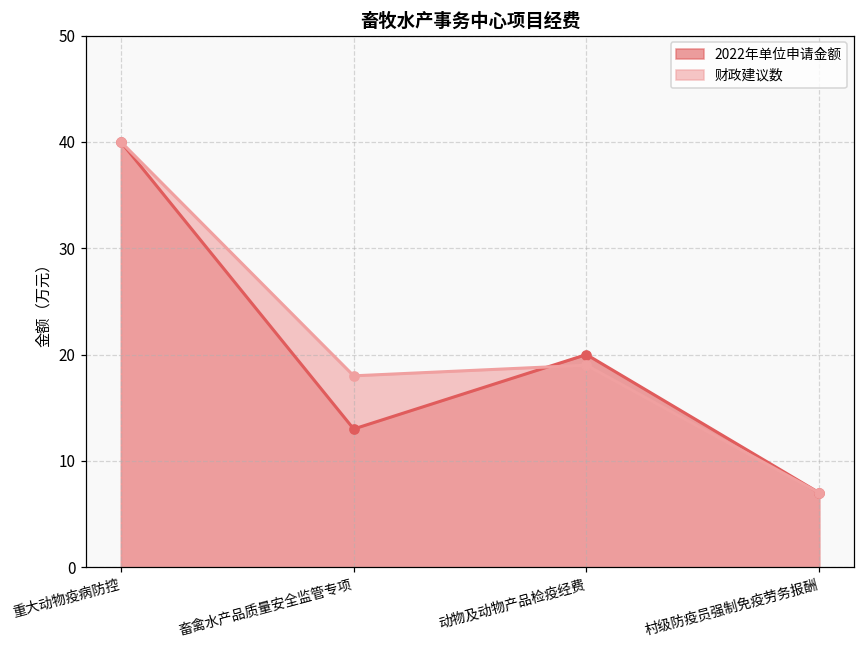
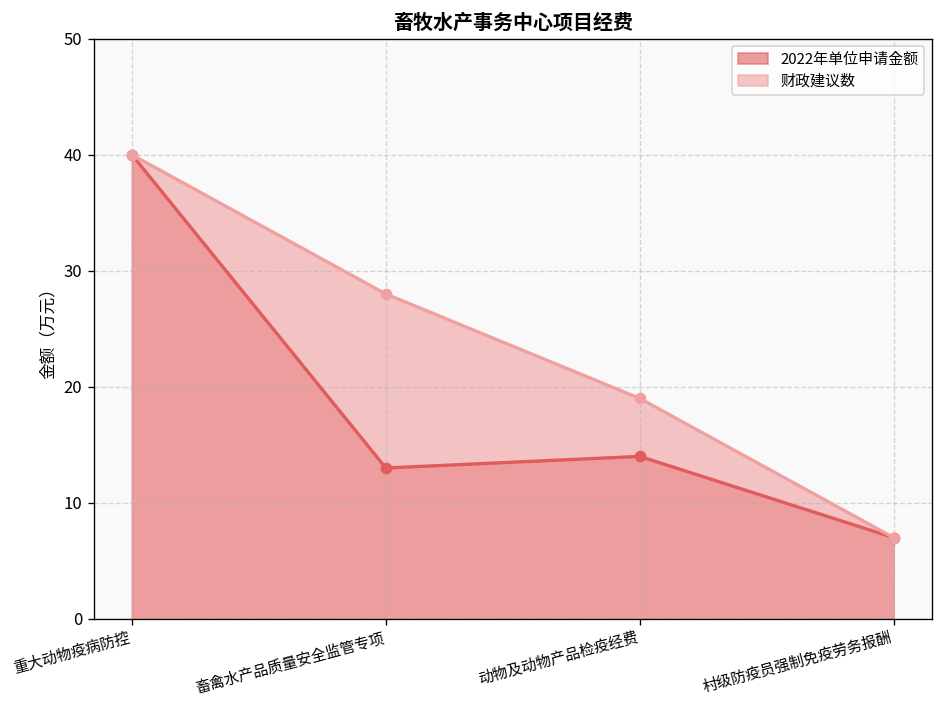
  {
    "2022年单位申请金额": {
      "畜禽水产品质量安全监管专项": 13,
-     "动物及动物产品检疫经费": 20
+     "动物及动物产品检疫经费": 14
    },
    "财政建议数": {
-     "畜禽水产品质量安全监管专项": 18,
+     "畜禽水产品质量安全监管专项": 28,
      "动物及动物产品检疫经费": 19
    }
  }
